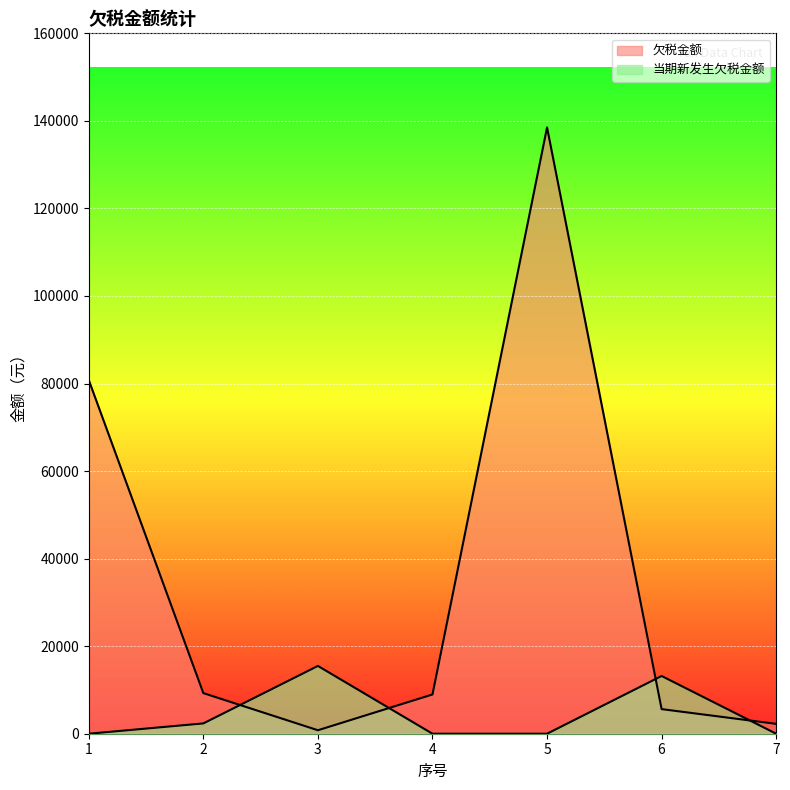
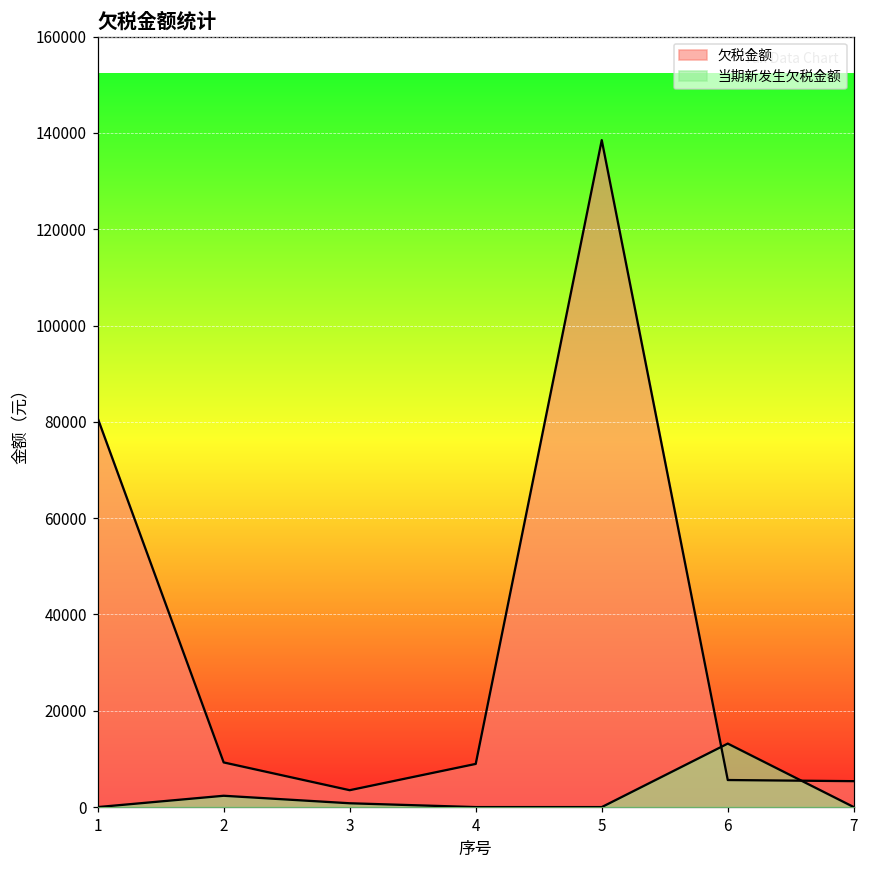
  {
    "欠税金额": {
      "1": 81000,
      "2": 9000,
-     "3": 1000,
+     "3": 4000,
      "4": 9000,
      "5": 139000,
      "6": 6000,
-     "7": 2000
+     "7": 5000
    },
    "当期新发生欠税金额": {
      "1": 0,
      "2": 2000,
-     "3": 15000,
+     "3": 1000,
      "4": 0,
      "5": 0,
      "6": 13000,
      "7": 0
    }
  }
